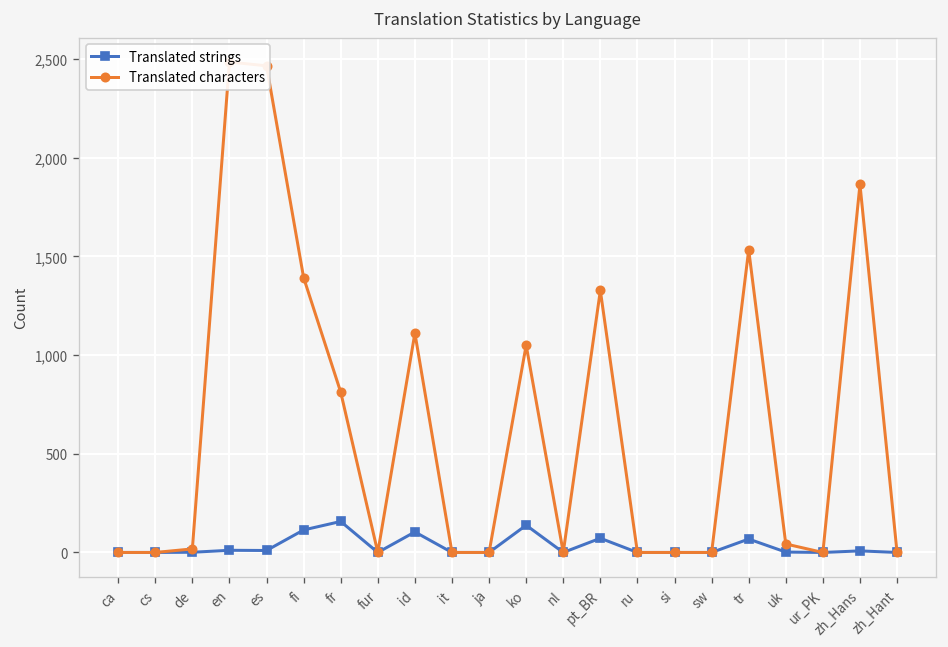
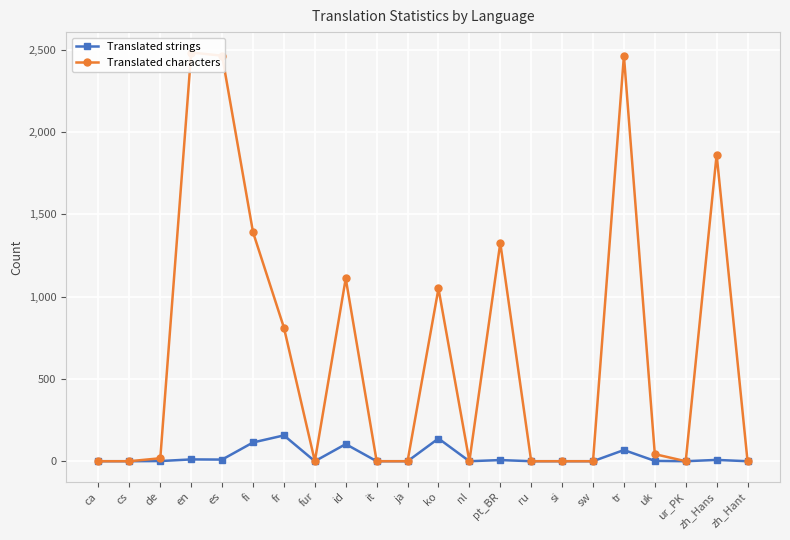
  {
    "Translated strings": {
      "de": "0",
      "en": "10",
      "es": "10",
      "fi": "110",
      "fr": "160",
      "id": "100",
      "ko": "140",
-     "pt_BR": "70",
+     "pt_BR": "10",
      "tr": "70",
      "uk": "0",
      "zh_Hans": "10"
    },
    "Translated characters": {
      "de": "20",
      "fi": "1,390",
      "fr": "810",
      "id": "1,110",
      "ko": "1,050",
      "pt_BR": "1,330",
-     "tr": "1,530",
+     "tr": "2,470",
      "uk": "40",
      "zh_Hans": "1,860"
    }
  }
